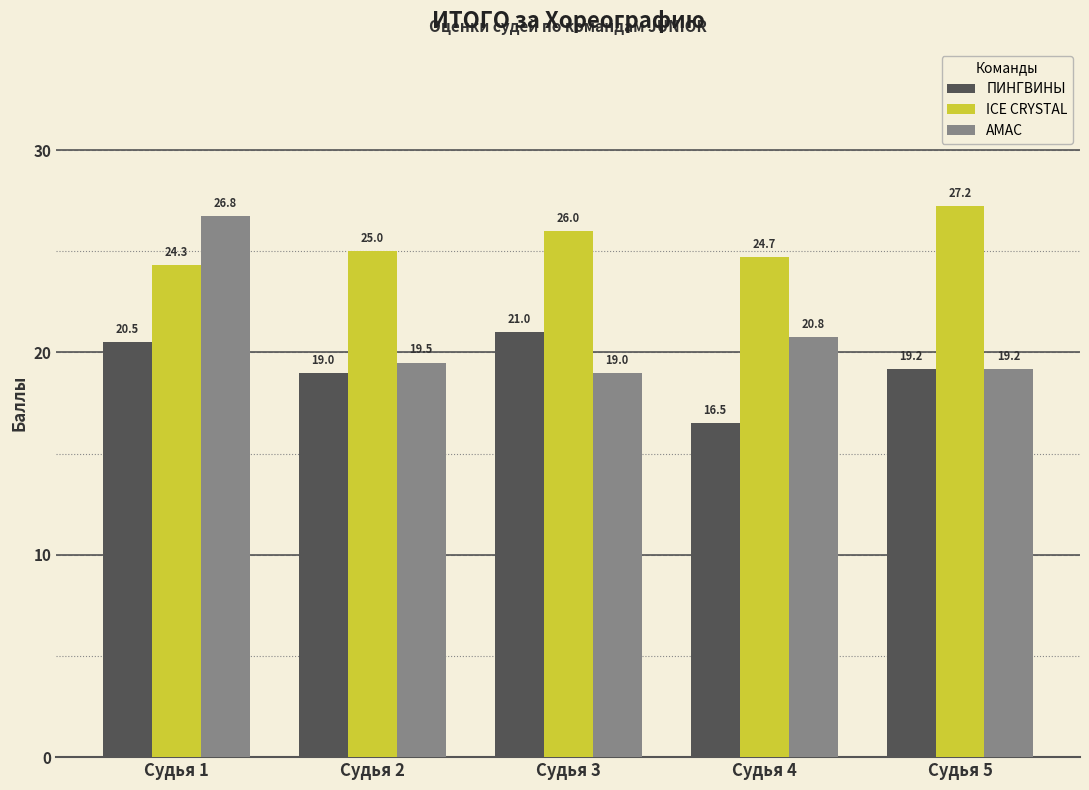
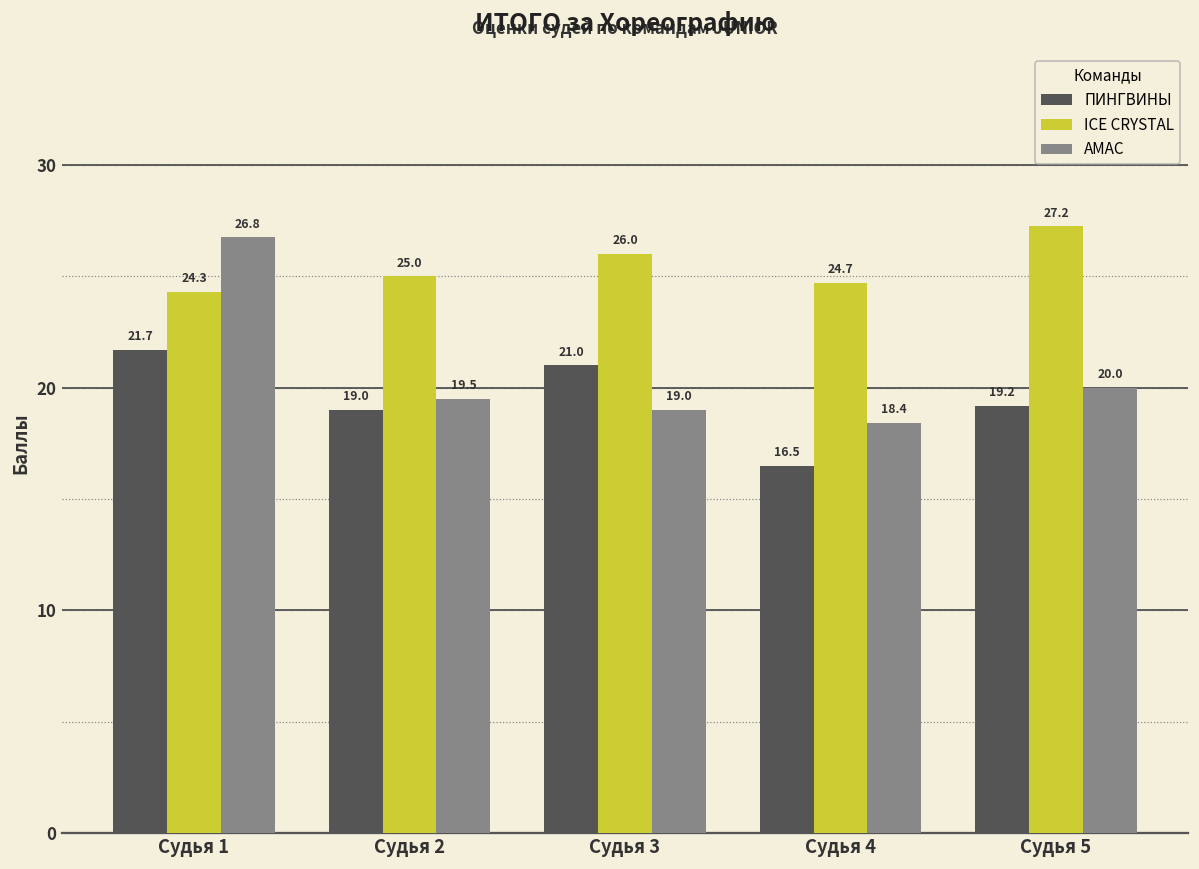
  {
    "ПИНГВИНЫ": {
-     "Судья 1": 20.5,
+     "Судья 1": 21.7,
      "Судья 2": 19.0,
      "Судья 3": 21.0,
      "Судья 4": 16.5,
      "Судья 5": 19.2
    },
    "ICE CRYSTAL": {
      "Судья 1": 24.3,
      "Судья 2": 25.0,
      "Судья 3": 26.0,
      "Судья 4": 24.7,
      "Судья 5": 27.2
    },
    "АМАС": {
      "Судья 1": 26.8,
      "Судья 2": 19.5,
      "Судья 3": 19.0,
-     "Судья 4": 20.8,
-     "Судья 5": 19.2
+     "Судья 4": 18.4,
+     "Судья 5": 20.0
    }
  }
